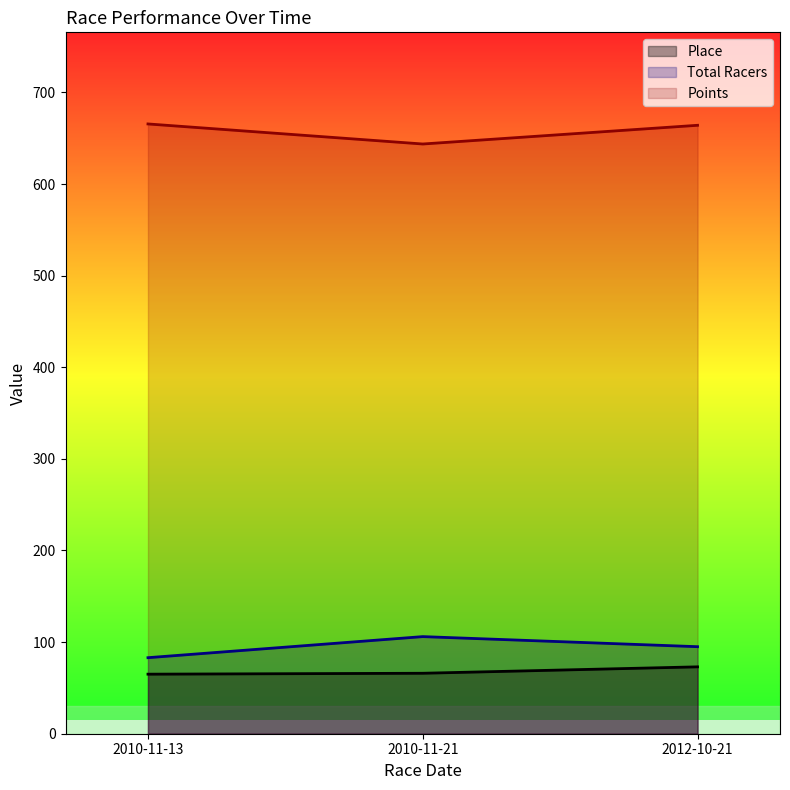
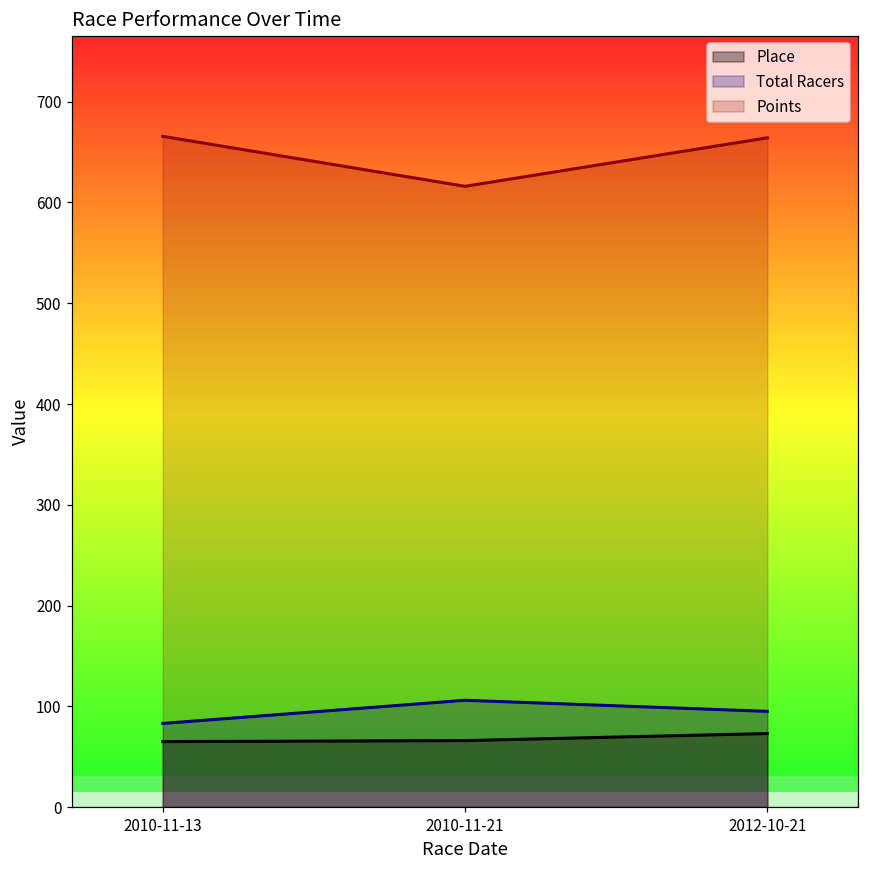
  {
    "Place": {
      "2010-11-13": 70,
      "2010-11-21": 70,
      "2012-10-21": 70
    },
    "Total Racers": {
      "2010-11-13": 80,
      "2010-11-21": 110,
      "2012-10-21": 100
    },
    "Points": {
      "2010-11-13": 670,
-     "2010-11-21": 640,
+     "2010-11-21": 620,
      "2012-10-21": 660
    }
  }
